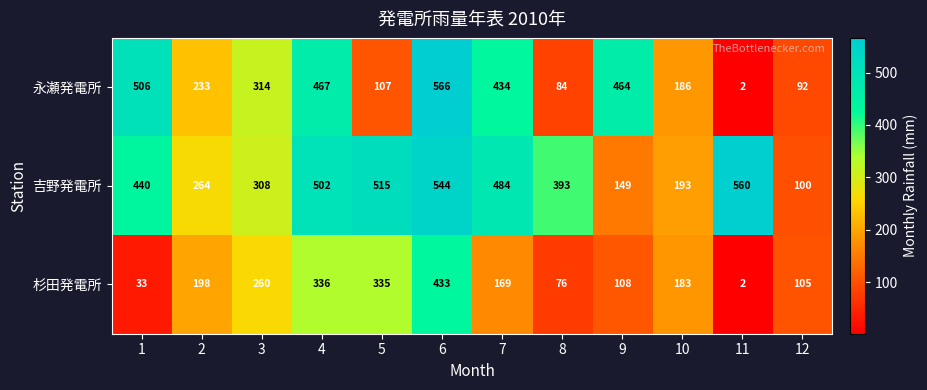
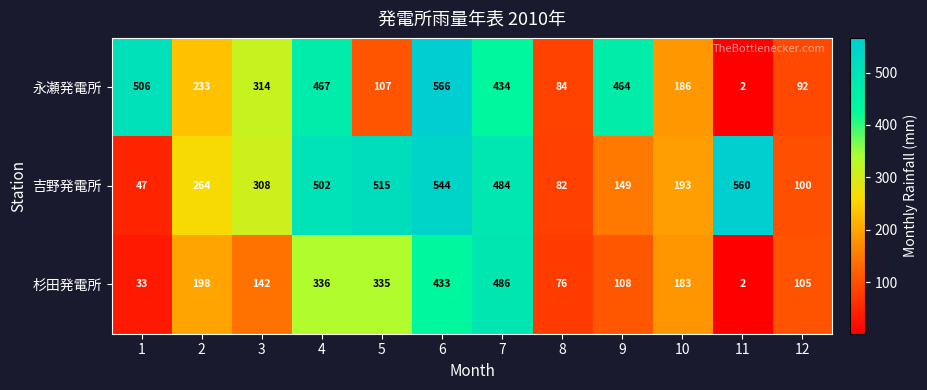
  {
    "永瀬発電所": {
      "1": 506,
      "2": 233,
      "3": 314,
      "4": 467,
      "5": 107,
      "6": 566,
      "7": 434,
      "8": 84,
      "9": 464,
      "10": 186,
      "12": 92
    },
    "吉野発電所": {
-     "1": 440,
+     "1": 47,
      "2": 264,
      "3": 308,
      "4": 502,
      "5": 515,
      "6": 544,
      "7": 484,
-     "8": 393,
+     "8": 82,
      "9": 149,
      "10": 193,
      "11": 560,
      "12": 100
    },
    "杉田発電所": {
      "1": 33,
      "2": 198,
-     "3": 260,
+     "3": 142,
      "4": 336,
      "5": 335,
      "6": 433,
-     "7": 169,
+     "7": 486,
      "8": 76,
      "9": 108,
      "10": 183,
      "11": 2,
      "12": 105
    }
  }
